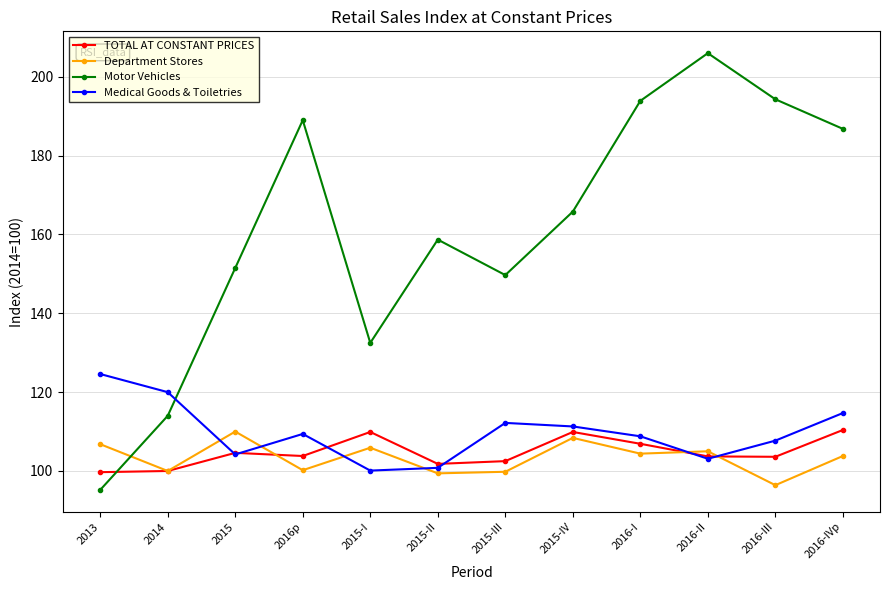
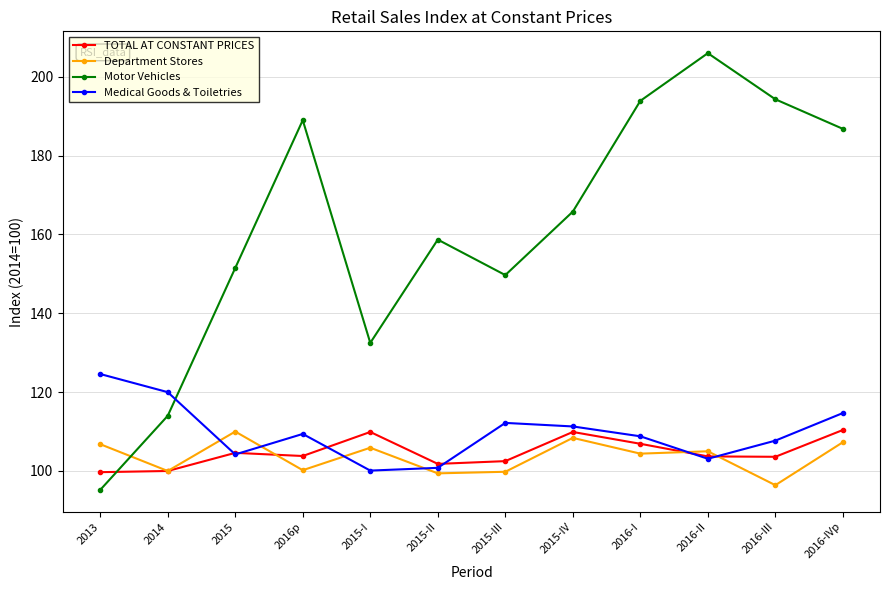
  {
    "TOTAL AT CONSTANT PRICES": {
      "2013": 100,
      "2016p": 104,
      "2015-I": 110,
      "2015-II": 102,
      "2015-III": 103,
      "2015-IV": 110,
      "2016-I": 107,
      "2016-III": 104,
      "2016-IVp": 110
    },
    "Department Stores": {
      "2013": 107,
      "2015": 110,
      "2016p": 100,
      "2015-I": 106,
      "2015-II": 99,
      "2015-III": 100,
      "2015-IV": 108,
      "2016-I": 104,
      "2016-II": 105,
      "2016-III": 96,
-     "2016-IVp": 104
+     "2016-IVp": 107
    },
    "Motor Vehicles": {
      "2013": 95,
      "2014": 114,
      "2015": 152,
      "2016p": 189,
      "2015-I": 133,
      "2015-II": 159,
      "2015-III": 150,
      "2015-IV": 166,
      "2016-I": 194,
      "2016-II": 206,
      "2016-III": 194,
      "2016-IVp": 187
    },
    "Medical Goods & Toiletries": {
      "2013": 125,
      "2014": 120,
      "2016p": 109,
      "2015-I": 100,
      "2015-II": 101,
      "2015-III": 112,
      "2015-IV": 111,
      "2016-I": 109,
      "2016-III": 108,
      "2016-IVp": 115
    }
  }
